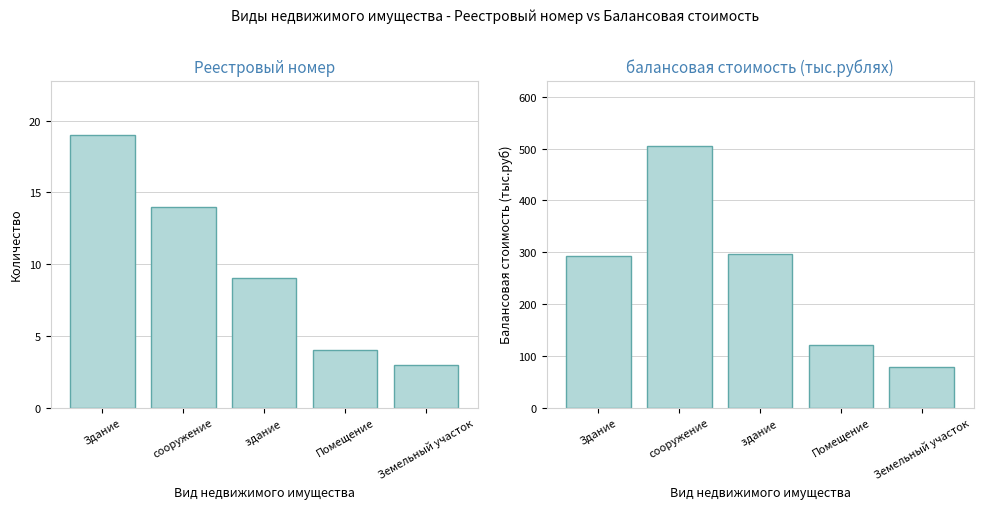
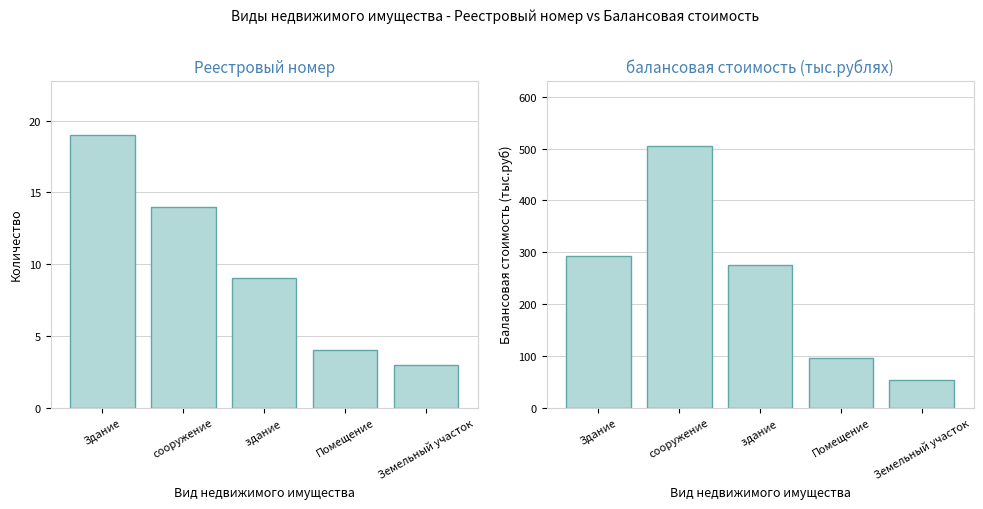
  {
    "Реестровый номер": {
      "Здание": 19.0,
      "сооружение": 14.0,
      "здание": 9.0,
      "Помещение": 4.0,
      "Земельный участок": 3.0
    },
    "балансовая стоимость (тыс.рублях)": {
      "Здание": 290,
      "сооружение": 510,
-     "здание": 300,
-     "Помещение": 120,
-     "Земельный участок": 80
+     "здание": 280,
+     "Помещение": 100,
+     "Земельный участок": 50
    }
  }
